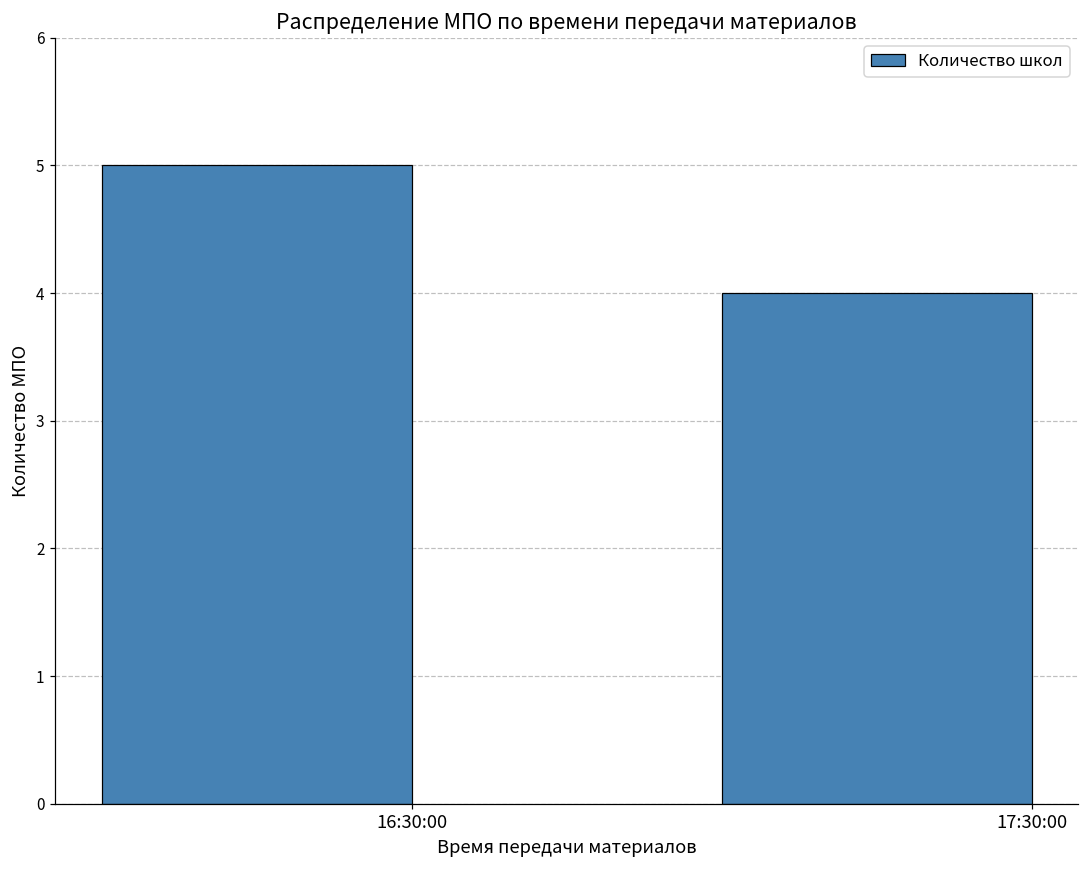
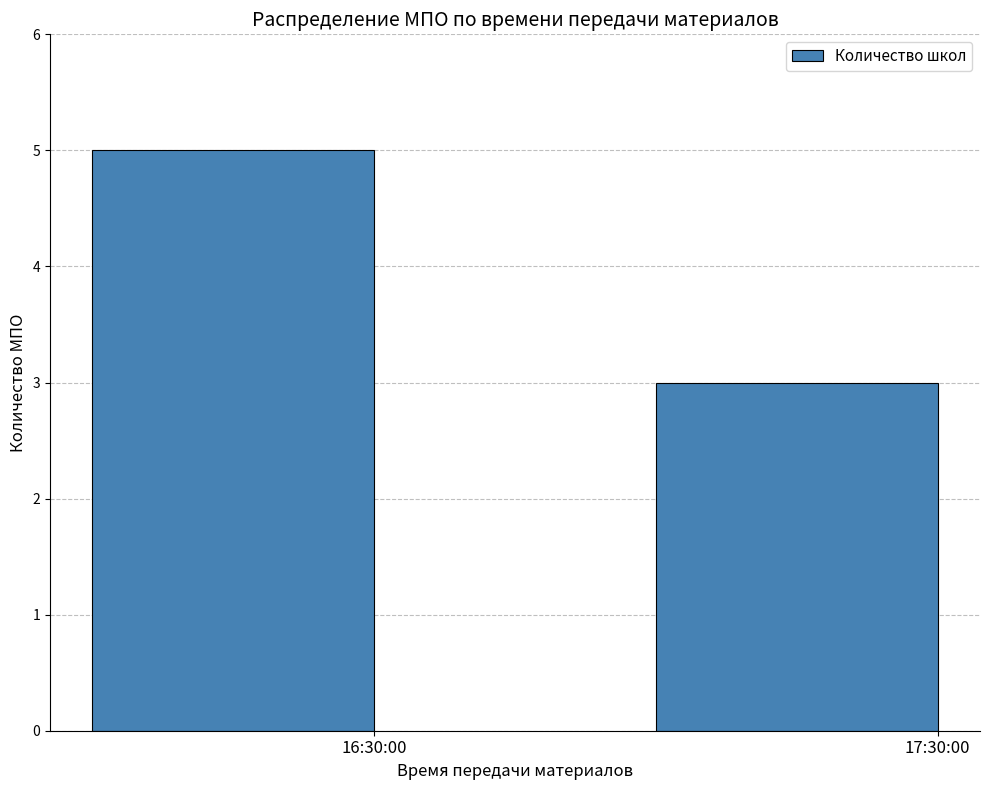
  {
    "16:30:00": 5,
-   "17:30:00": 4
+   "17:30:00": 3
  }
